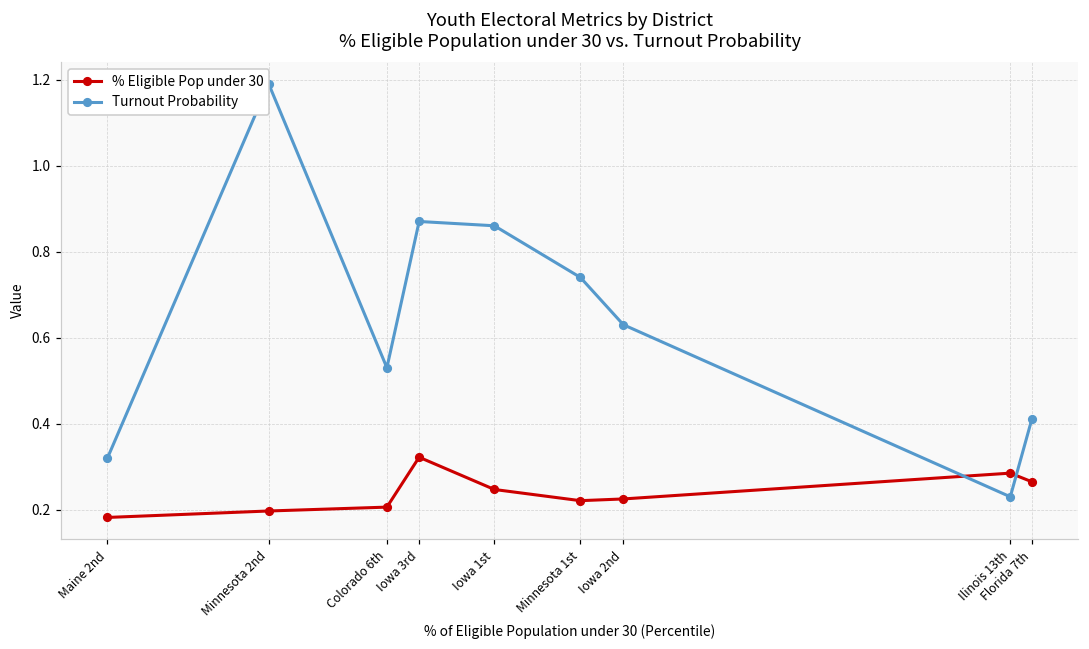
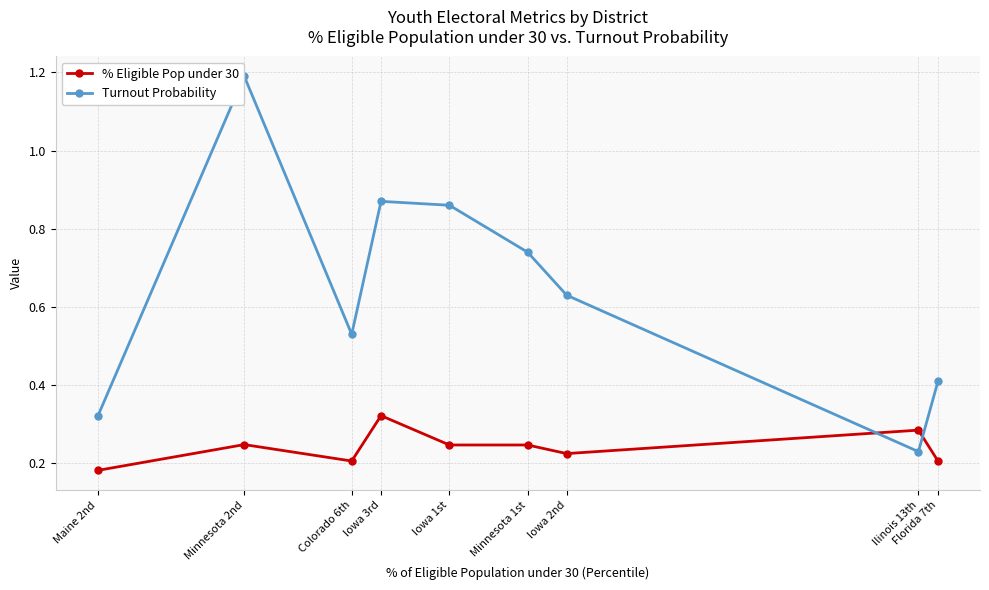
  {
    "% Eligible Pop under 30": {
      "Maine 2nd": 0.18,
-     "Minnesota 2nd": 0.20,
+     "Minnesota 2nd": 0.25,
      "Colorado 6th": 0.21,
      "Iowa 3rd": 0.32,
      "Iowa 1st": 0.25,
-     "Minnesota 1st": 0.22,
+     "Minnesota 1st": 0.25,
      "Iowa 2nd": 0.23,
      "Ilinois 13th": 0.29,
-     "Florida 7th": 0.27
+     "Florida 7th": 0.21
    },
    "Turnout Probability": {
      "Maine 2nd": 0.32,
      "Minnesota 2nd": 1.19,
      "Colorado 6th": 0.53,
      "Iowa 3rd": 0.87,
      "Iowa 1st": 0.86,
      "Minnesota 1st": 0.74,
      "Iowa 2nd": 0.63,
      "Ilinois 13th": 0.23,
      "Florida 7th": 0.41
    }
  }
